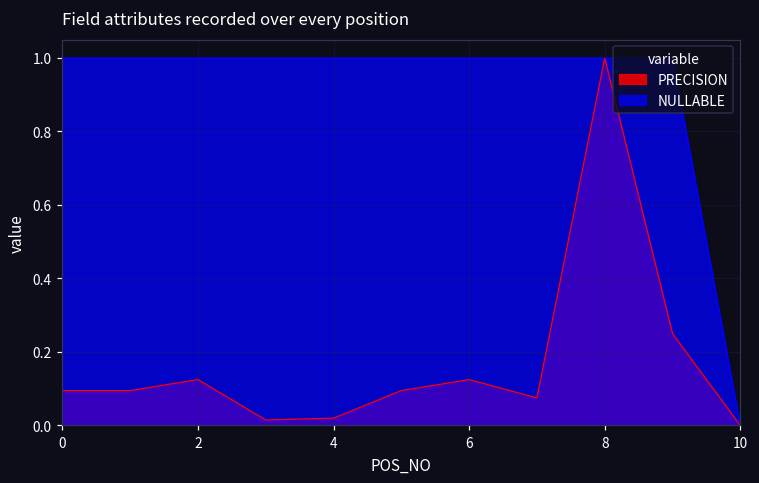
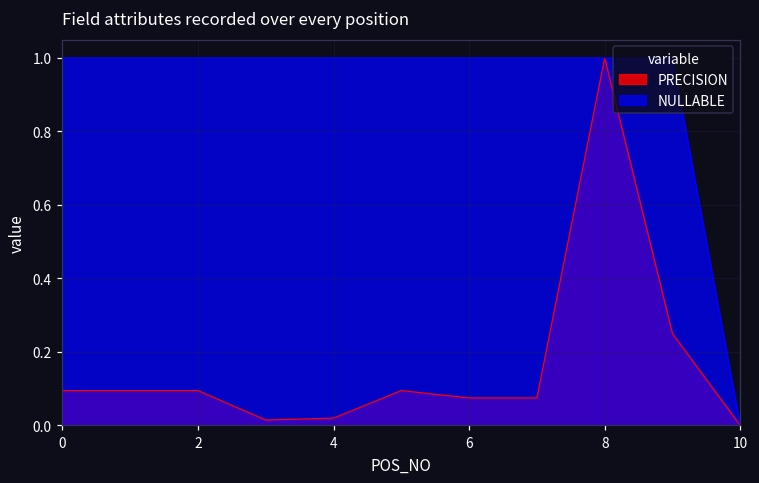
  {
    "PRECISION": {
      "0": 0.10,
-     "2": 0.13,
+     "2": 0.10,
      "4": 0.02,
-     "6": 0.13
+     "6": 0.08
    },
    "NULLABLE": {
      "0": 1.00,
      "2": 1.00,
      "4": 1.00,
      "6": 1.00
    }
  }
